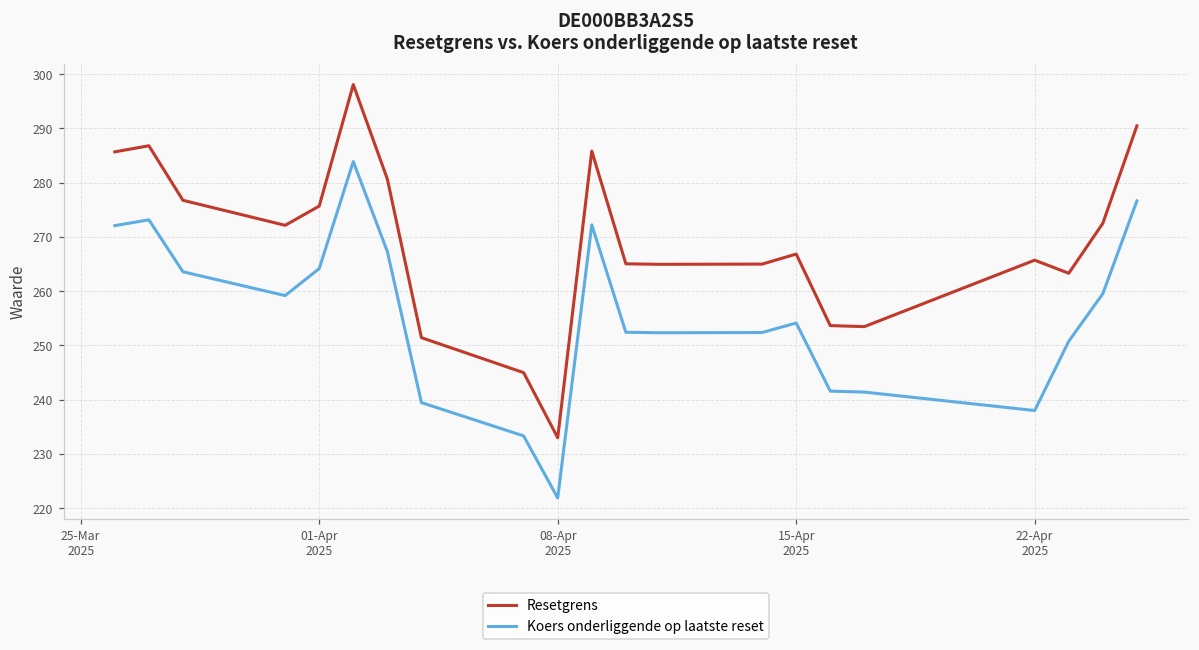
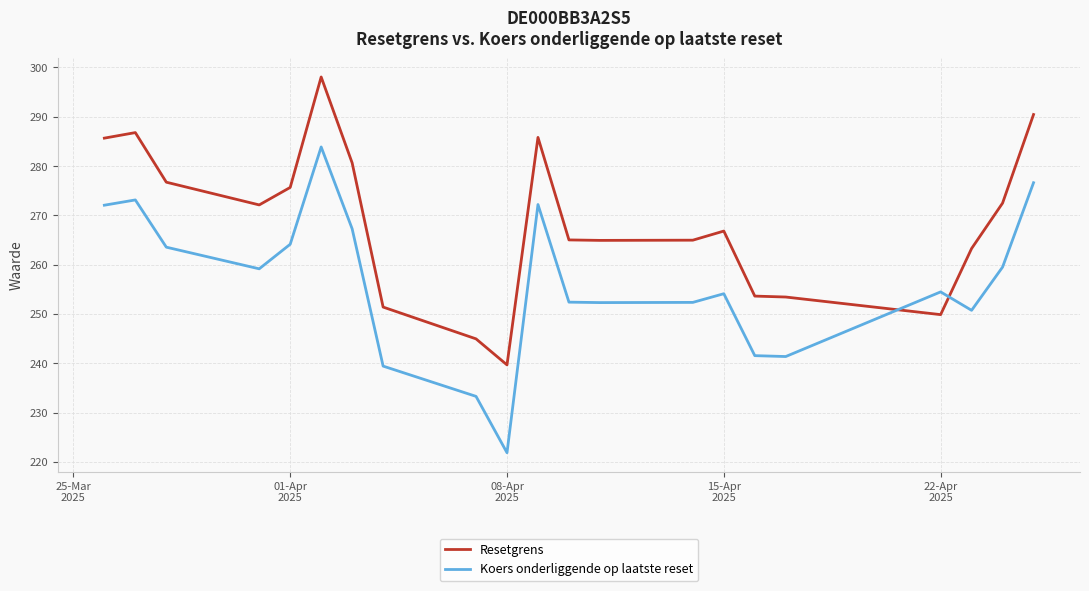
  {
    "Resetgrens": {
      "01-Apr 2025": 276,
-     "08-Apr 2025": 233,
+     "08-Apr 2025": 240,
      "15-Apr 2025": 267,
-     "22-Apr 2025": 266
+     "22-Apr 2025": 250
    },
    "Koers onderliggende op laatste reset": {
      "01-Apr 2025": 264,
      "08-Apr 2025": 222,
      "15-Apr 2025": 254,
-     "22-Apr 2025": 238
+     "22-Apr 2025": 254
    }
  }
